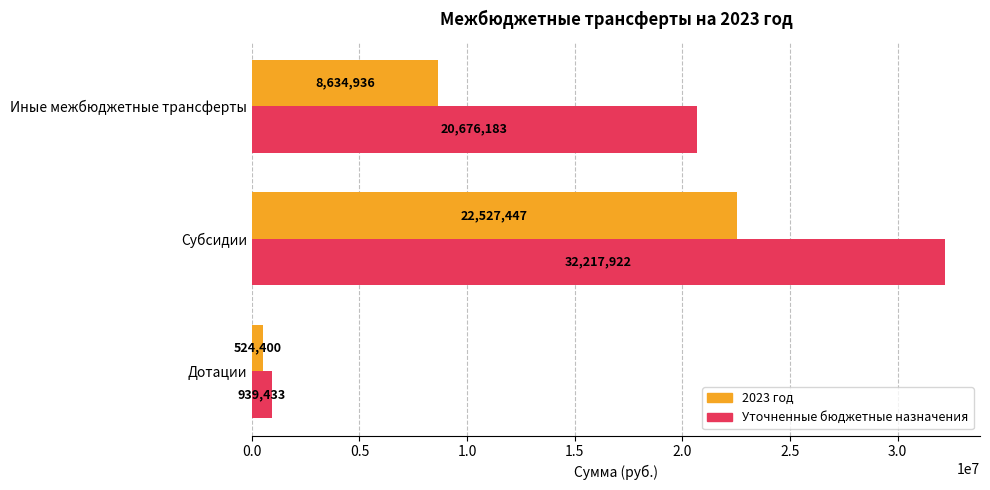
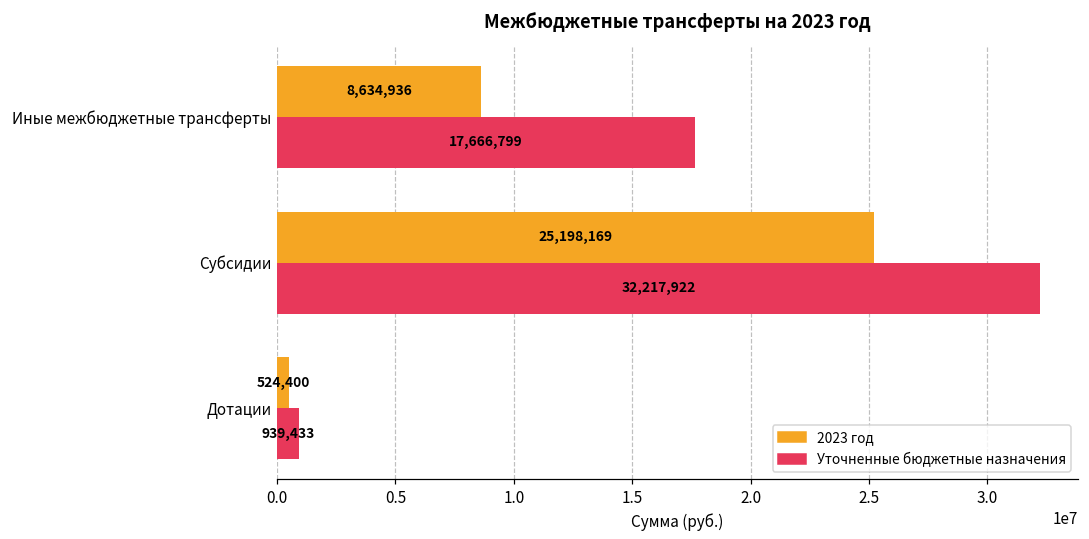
  {
    "2023 год": {
      "Иные межбюджетные трансферты": "8,634,936",
-     "Субсидии": "22,527,447",
+     "Субсидии": "25,198,169",
      "Дотации": "524,400"
    },
    "Уточненные бюджетные назначения": {
-     "Иные межбюджетные трансферты": "20,676,183",
+     "Иные межбюджетные трансферты": "17,666,799",
      "Субсидии": "32,217,922",
      "Дотации": "939,433"
    }
  }
